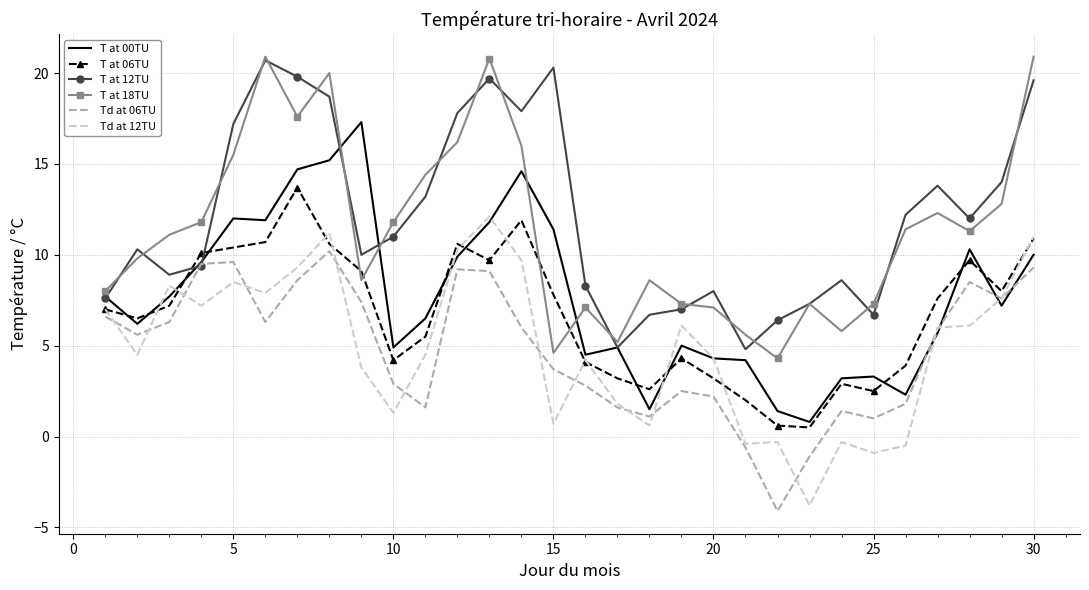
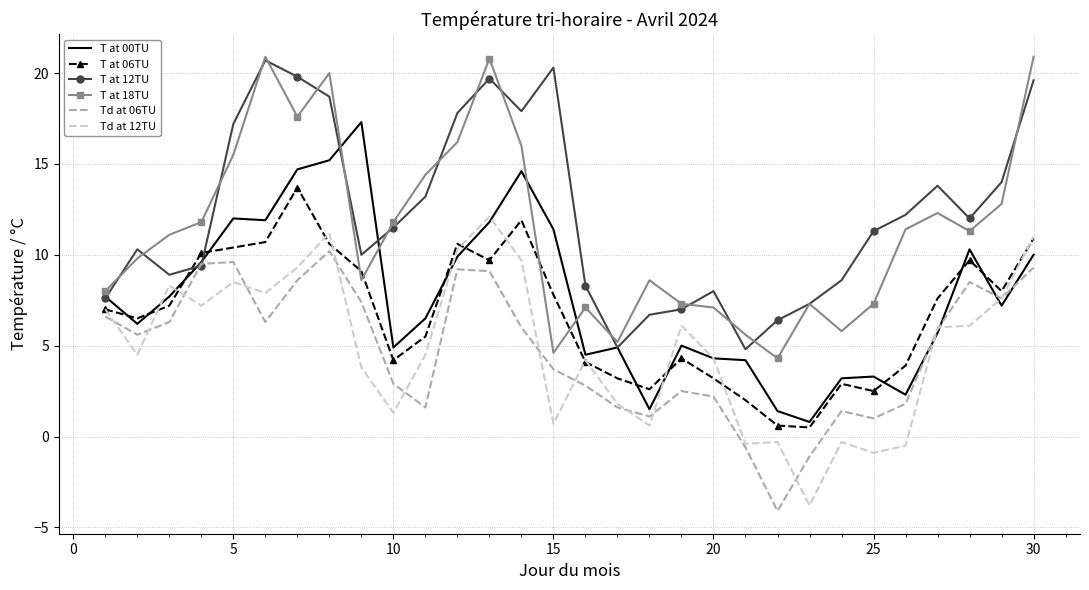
  {
    "T at 12TU": {
      "5": 17.2,
-     "10": 11.0,
+     "10": 11.5,
      "15": 20.3,
      "20": 8.0,
-     "25": 6.7,
+     "25": 11.3,
      "30": 19.6
    }
  }
